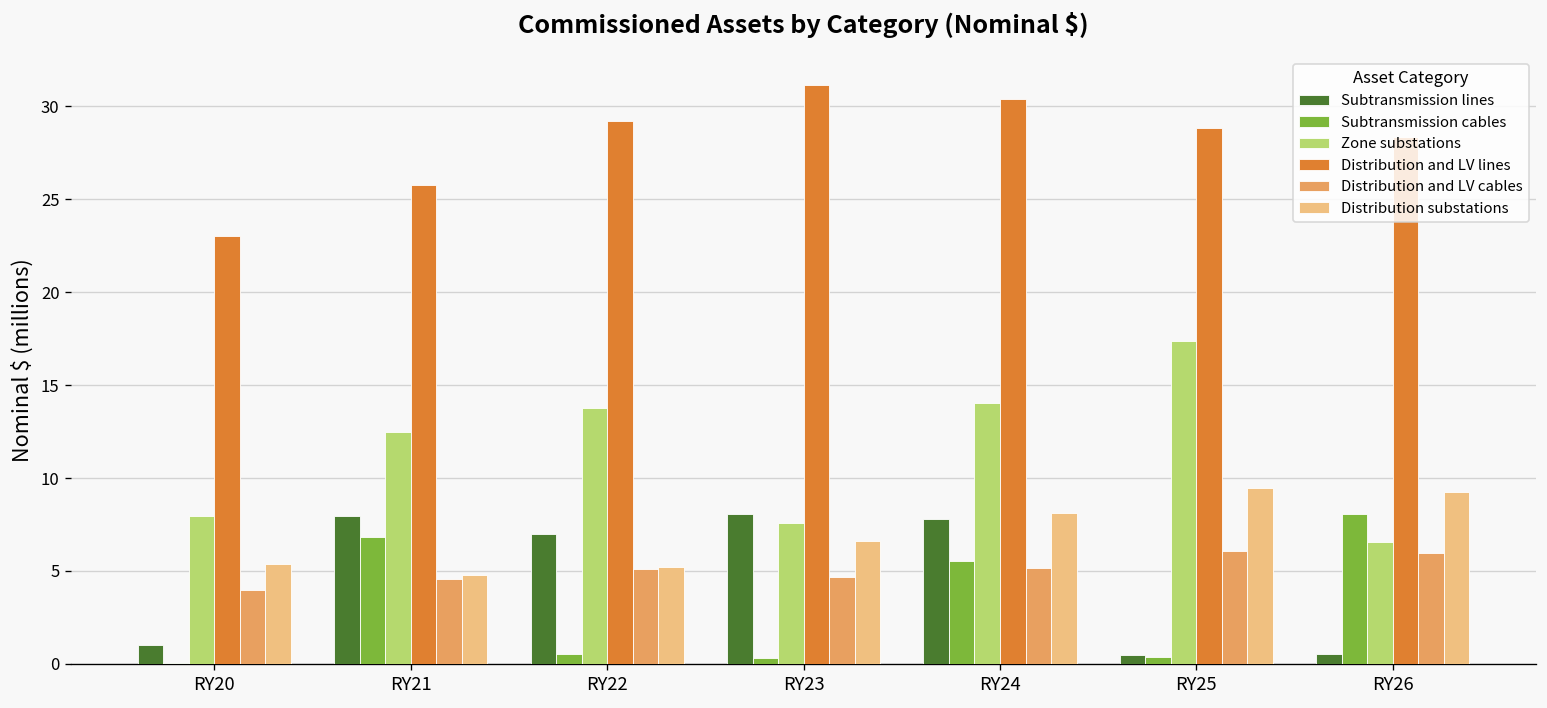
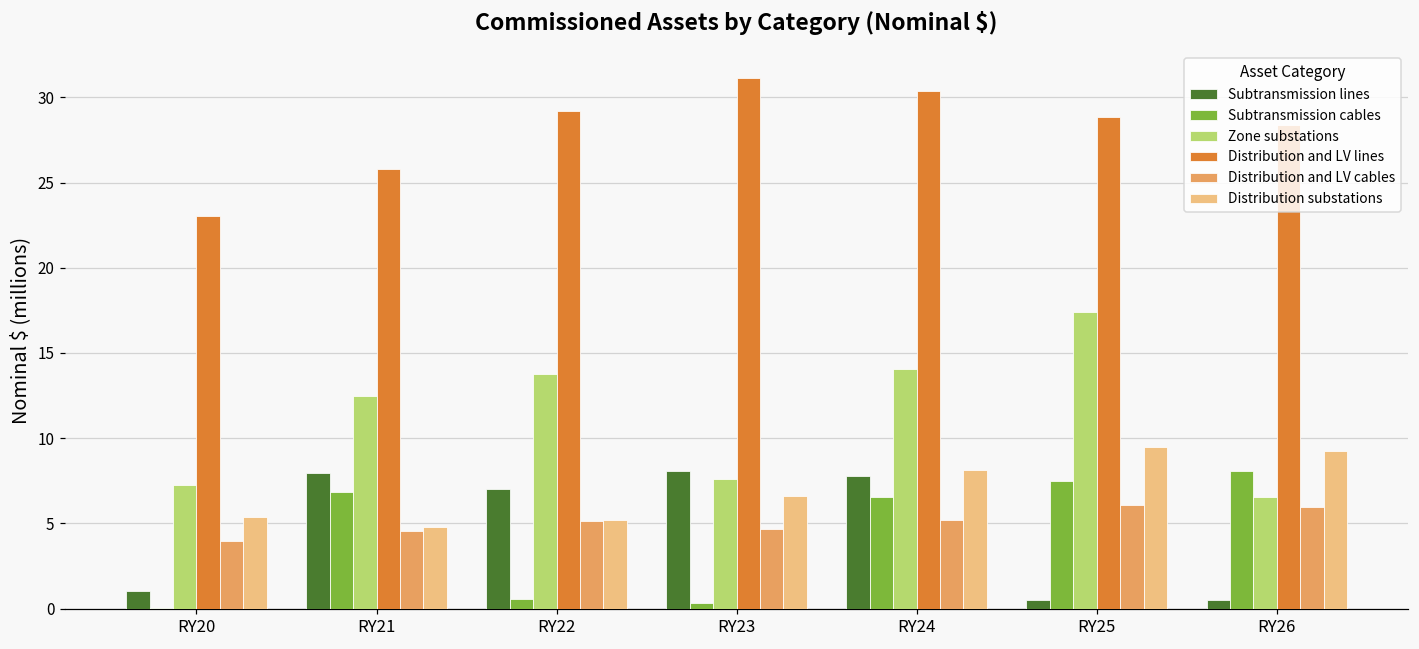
  {
    "Subtransmission lines": {
      "RY20": 1.0,
      "RY21": 7.9,
      "RY22": 7.0,
      "RY23": 8.1,
      "RY24": 7.8,
      "RY25": 0.5,
      "RY26": 0.5
    },
    "Subtransmission cables": {
      "RY21": 6.8,
      "RY22": 0.5,
      "RY23": 0.3,
-     "RY24": 5.5,
-     "RY25": 0.4,
+     "RY24": 6.5,
+     "RY25": 7.5,
      "RY26": 8.1
    },
    "Zone substations": {
-     "RY20": 8.0,
+     "RY20": 7.3,
      "RY21": 12.5,
      "RY22": 13.8,
      "RY23": 7.6,
      "RY24": 14.0,
      "RY25": 17.4,
      "RY26": 6.6
    }
  }
